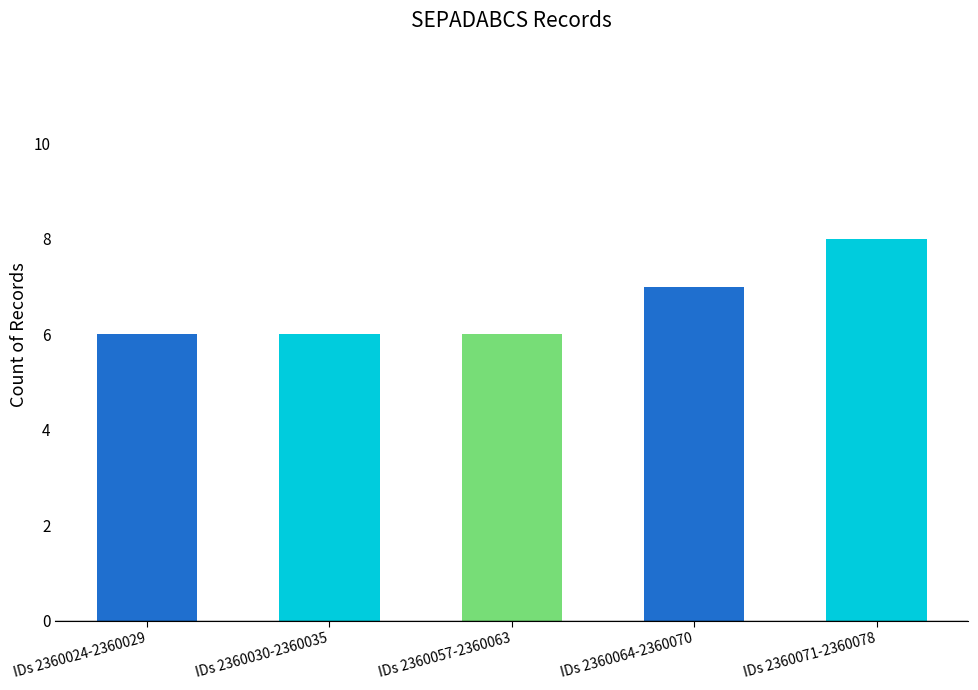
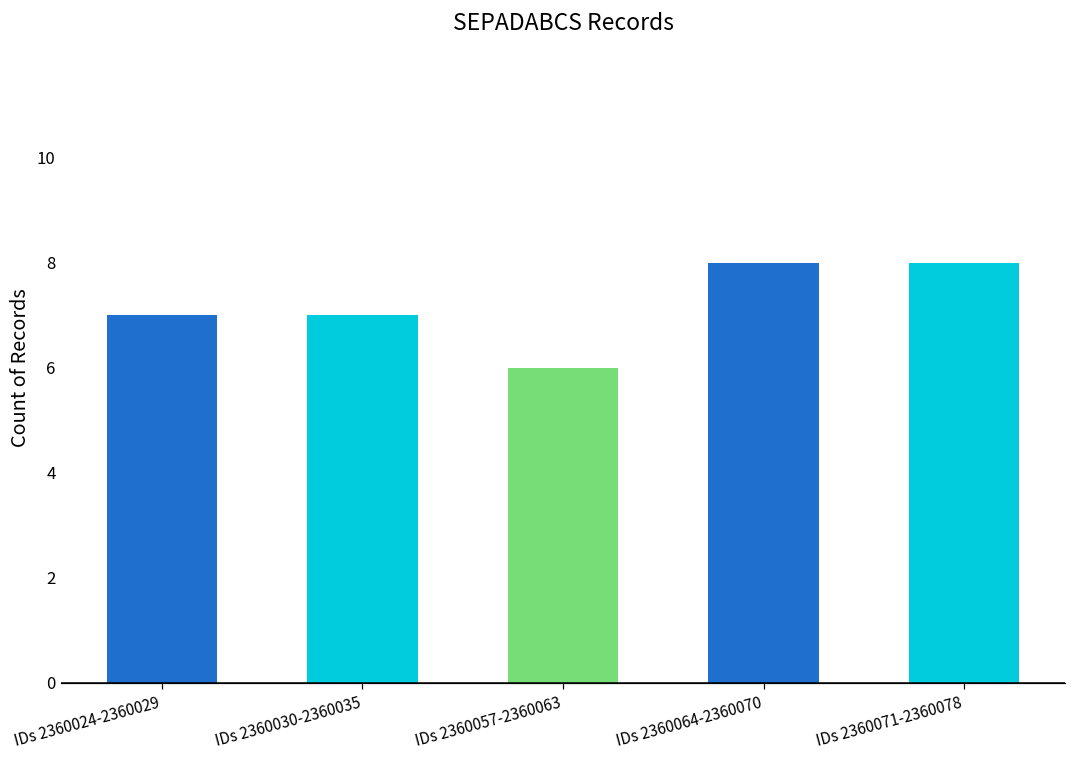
  {
-   "IDs 2360024-2360029": 6,
-   "IDs 2360030-2360035": 6,
+   "IDs 2360024-2360029": 7,
+   "IDs 2360030-2360035": 7,
    "IDs 2360057-2360063": 6,
-   "IDs 2360064-2360070": 7,
+   "IDs 2360064-2360070": 8,
    "IDs 2360071-2360078": 8
  }
